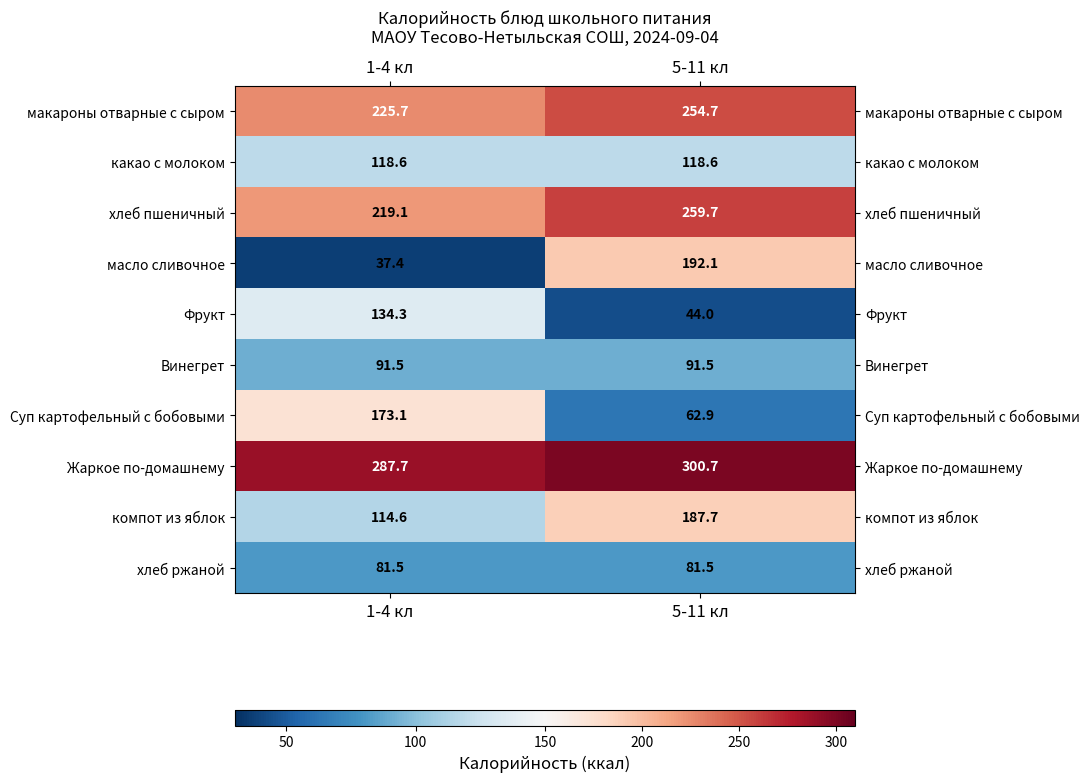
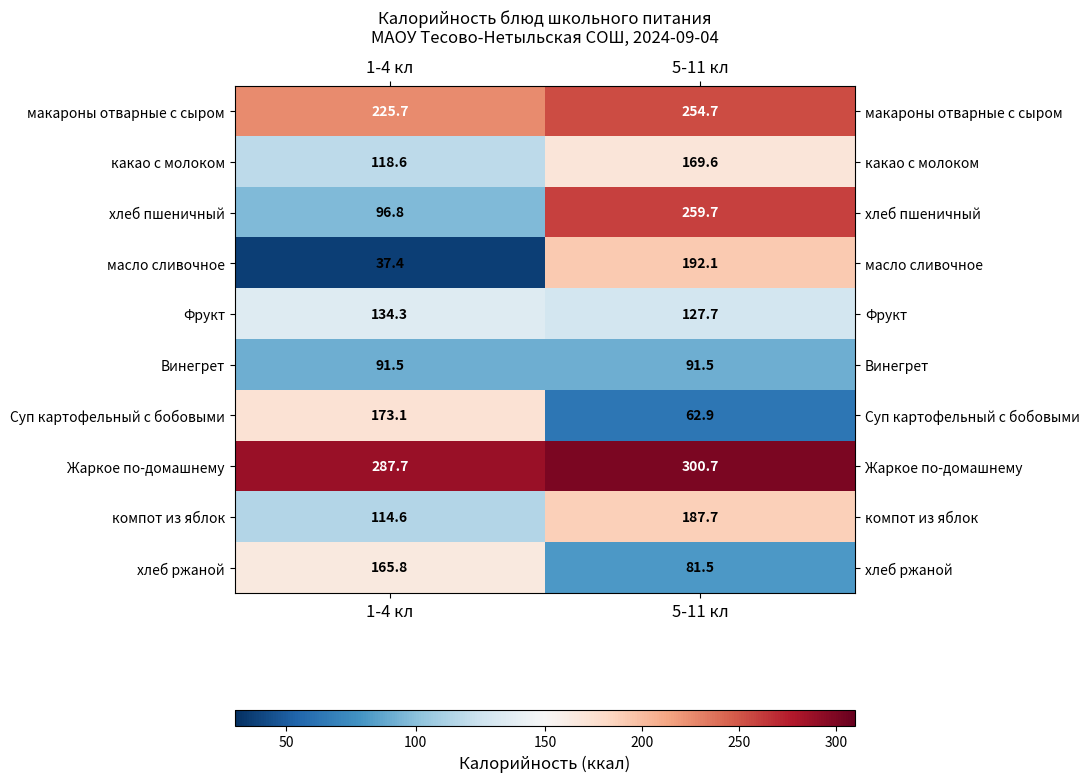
  {
    "макароны отварные с сыром": {
      "1-4 кл": 225.7,
      "5-11 кл": 254.7
    },
    "какао с молоком": {
      "1-4 кл": 118.6,
-     "5-11 кл": 118.6
+     "5-11 кл": 169.6
    },
    "хлеб пшеничный": {
-     "1-4 кл": 219.1,
+     "1-4 кл": 96.8,
      "5-11 кл": 259.7
    },
    "масло сливочное": {
      "1-4 кл": 37.4,
      "5-11 кл": 192.1
    },
    "Фрукт": {
      "1-4 кл": 134.3,
-     "5-11 кл": 44.0
+     "5-11 кл": 127.7
    },
    "Винегрет": {
      "1-4 кл": 91.5,
      "5-11 кл": 91.5
    },
    "Суп картофельный с бобовыми": {
      "1-4 кл": 173.1,
      "5-11 кл": 62.9
    },
    "Жаркое по-домашнему": {
      "1-4 кл": 287.7,
      "5-11 кл": 300.7
    },
    "компот из яблок": {
      "1-4 кл": 114.6,
      "5-11 кл": 187.7
    },
    "хлеб ржаной": {
-     "1-4 кл": 81.5,
+     "1-4 кл": 165.8,
      "5-11 кл": 81.5
    }
  }
